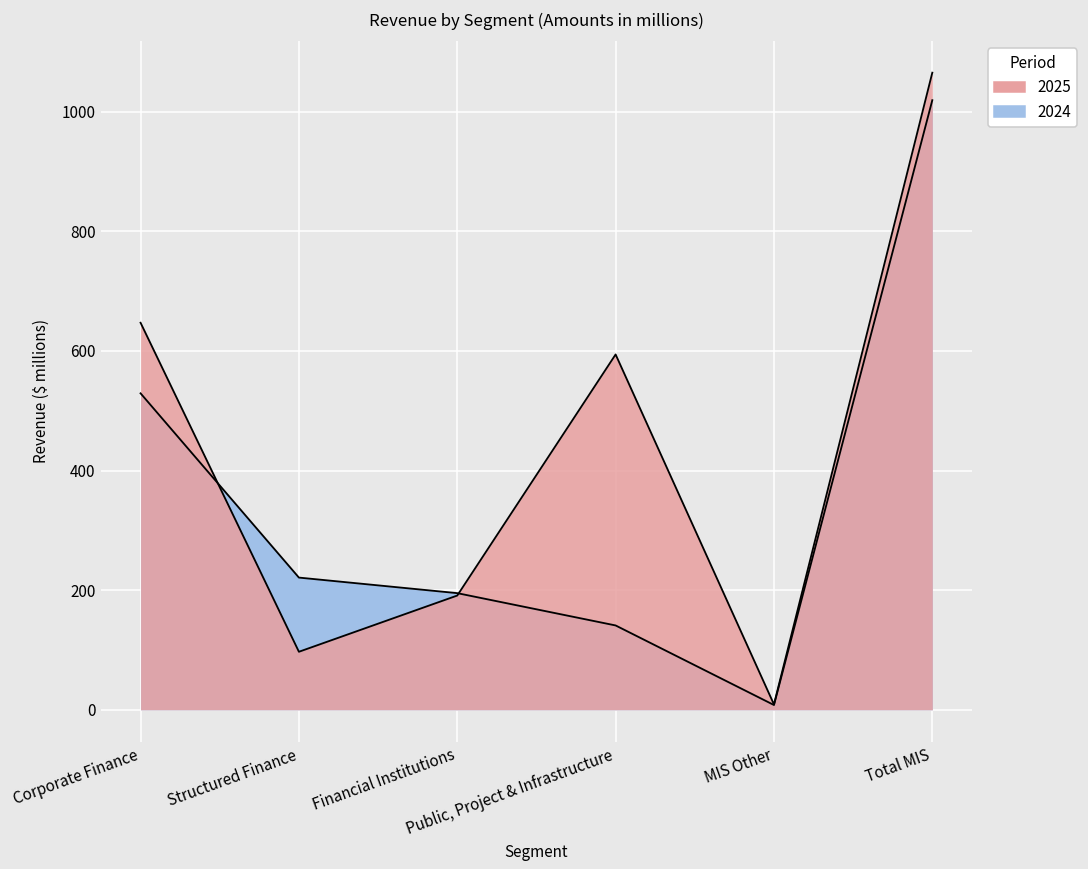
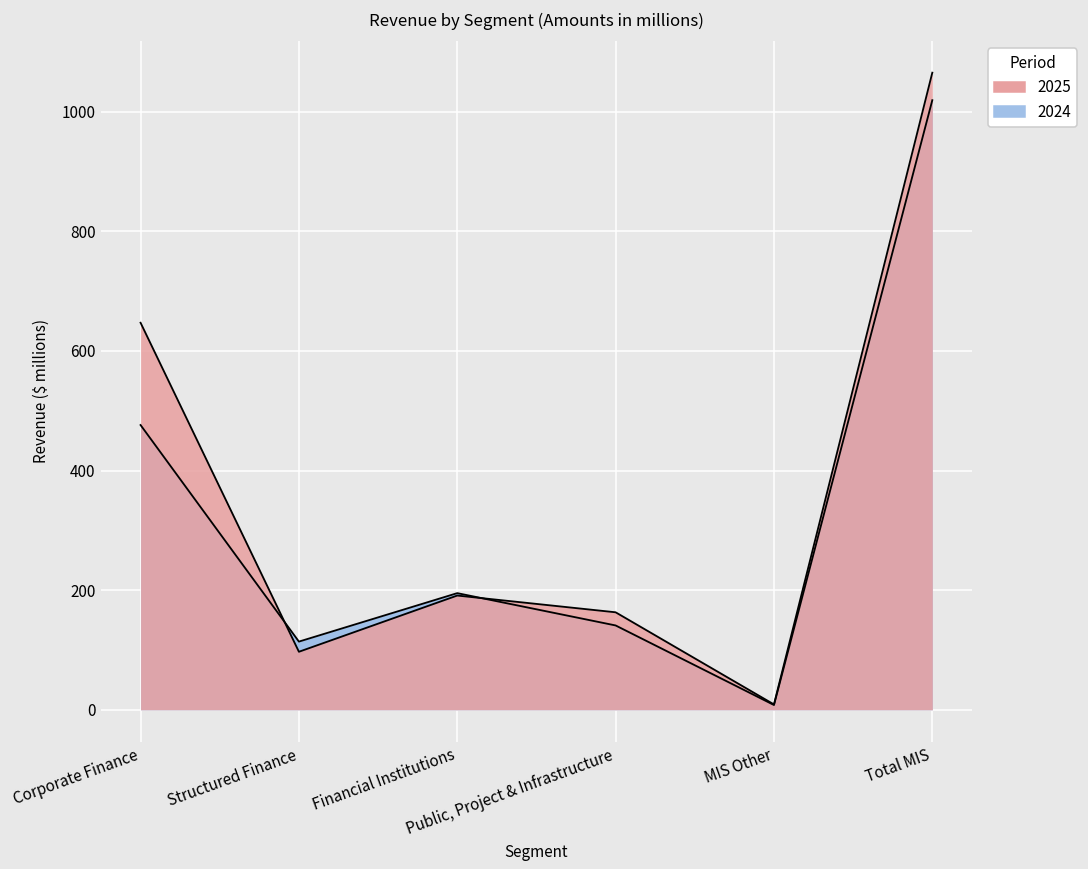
  {
    "2024": {
-     "Corporate Finance": 530,
-     "Structured Finance": 220,
+     "Corporate Finance": 480,
+     "Structured Finance": 110,
      "Public, Project & Infrastructure": 140,
      "Total MIS": 1020
    },
    "2025": {
      "Corporate Finance": 650,
      "Structured Finance": 100,
-     "Public, Project & Infrastructure": 590,
+     "Public, Project & Infrastructure": 160,
      "Total MIS": 1070
    }
  }
